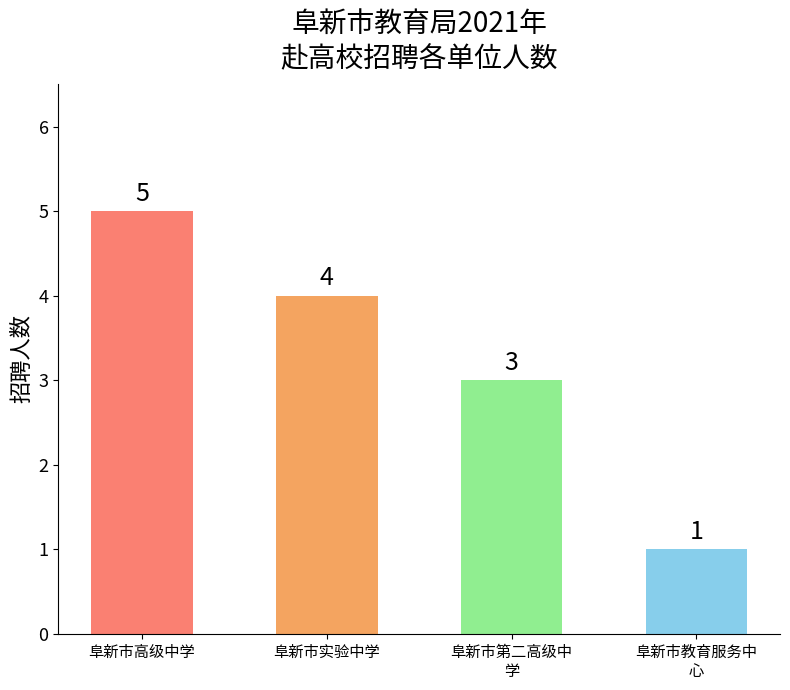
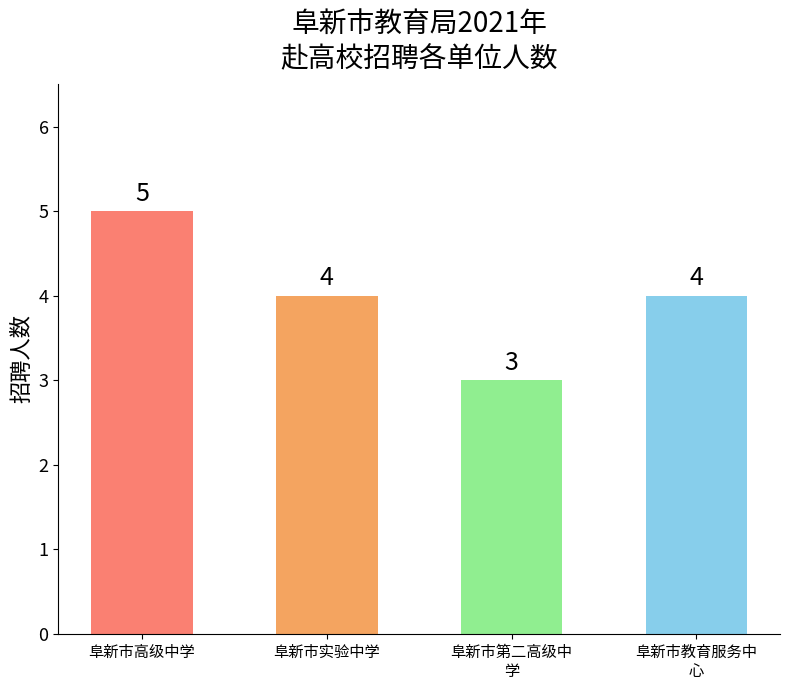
  {
    "阜新市高级中学": 5,
    "阜新市实验中学": 4,
    "阜新市第二高级中 学": 3,
-   "阜新市教育服务中 心": 1
+   "阜新市教育服务中 心": 4
  }
